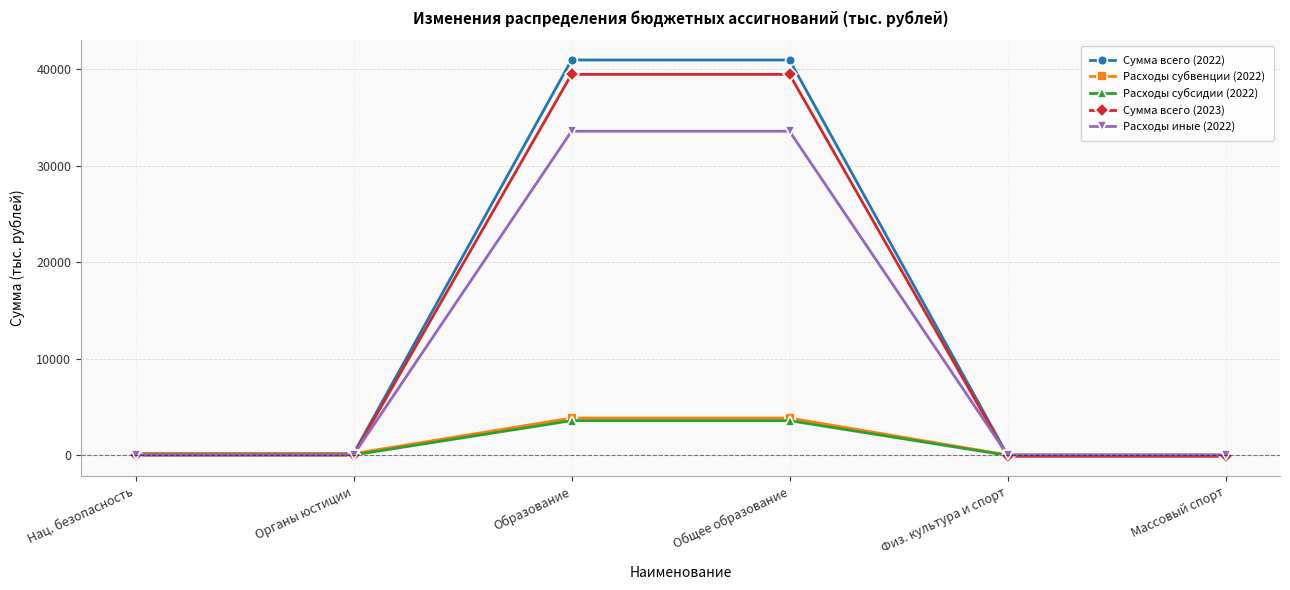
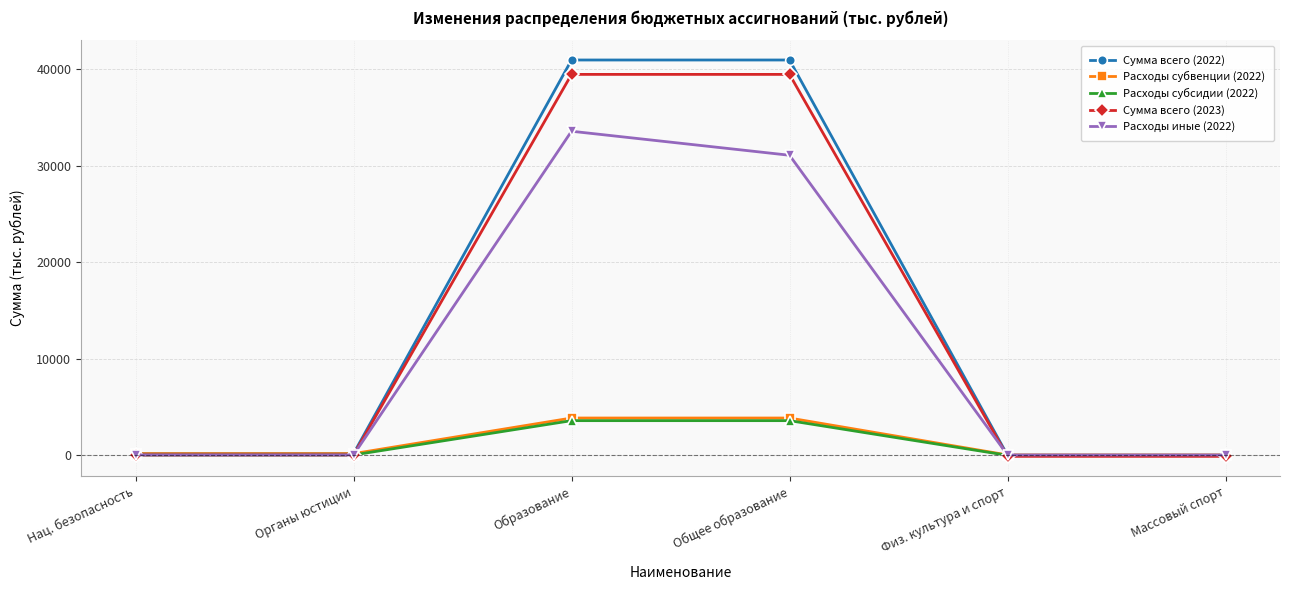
  {
    "Сумма всего (2022)": {
      "Образование": 41000,
      "Общее образование": 41000
    },
    "Расходы субвенции (2022)": {
      "Образование": 4000,
      "Общее образование": 4000
    },
    "Расходы субсидии (2022)": {
      "Образование": 4000,
      "Общее образование": 4000
    },
    "Сумма всего (2023)": {
      "Образование": 39000,
      "Общее образование": 39000
    },
    "Расходы иные (2022)": {
      "Образование": 34000,
-     "Общее образование": 34000
+     "Общее образование": 31000
    }
  }
